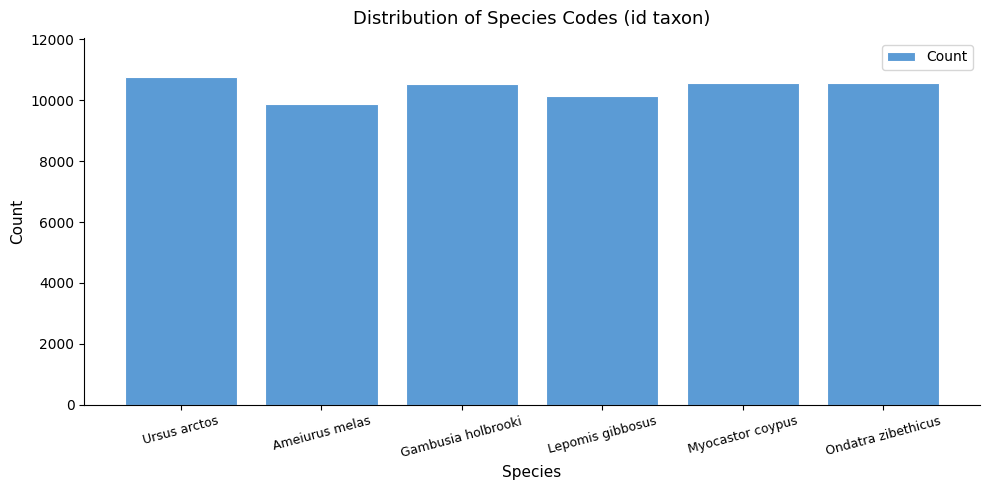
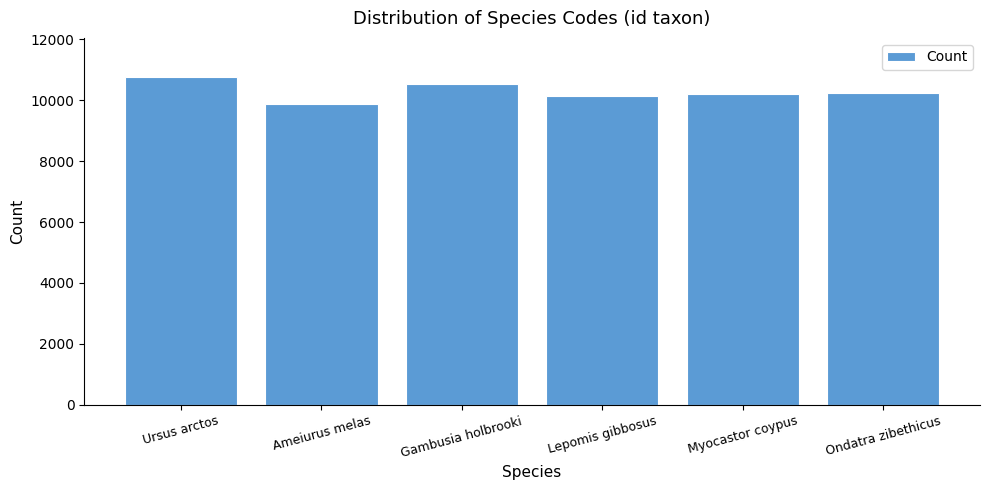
  {
    "Ursus arctos": 10800,
    "Ameiurus melas": 9900,
    "Gambusia holbrooki": 10500,
    "Lepomis gibbosus": 10100,
-   "Myocastor coypus": 10600,
-   "Ondatra zibethicus": 10600
+   "Myocastor coypus": 10200,
+   "Ondatra zibethicus": 10200
  }
